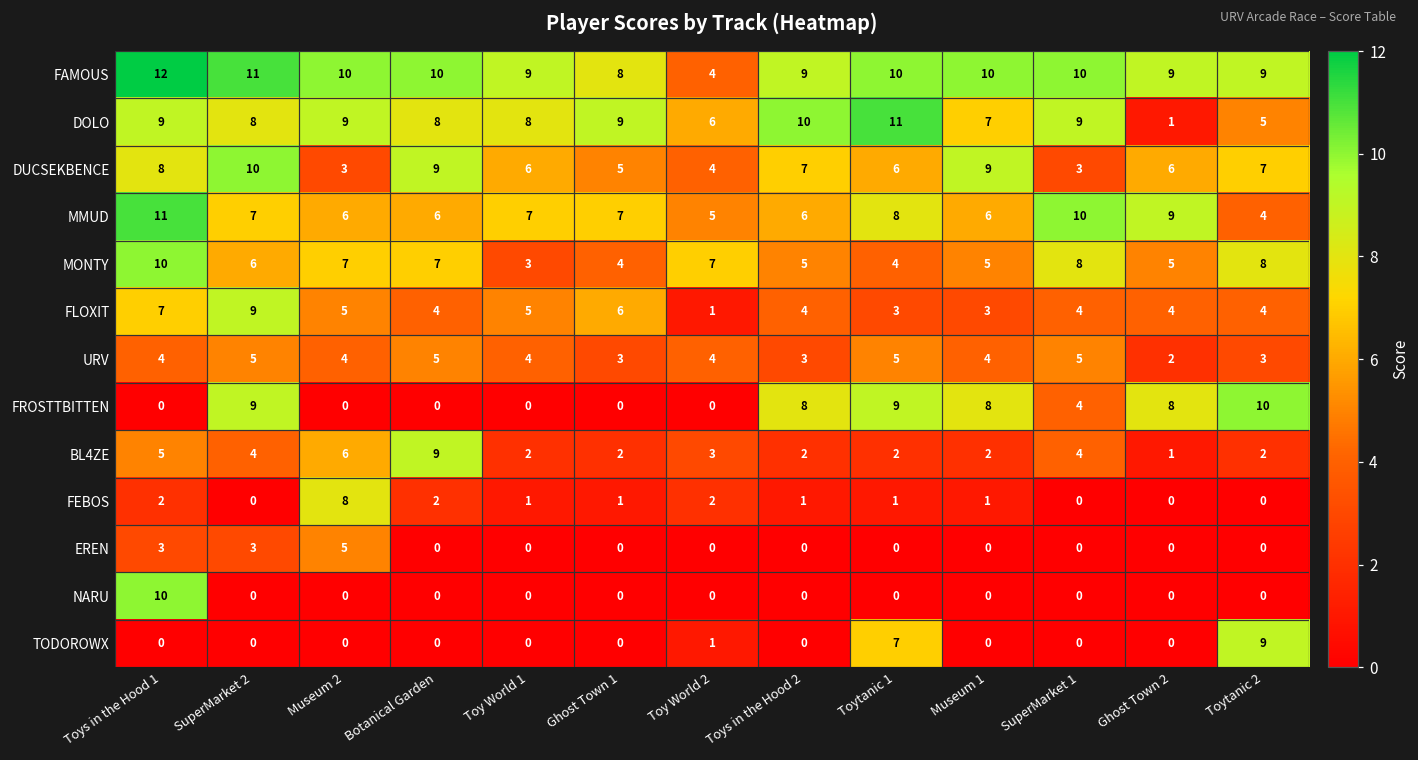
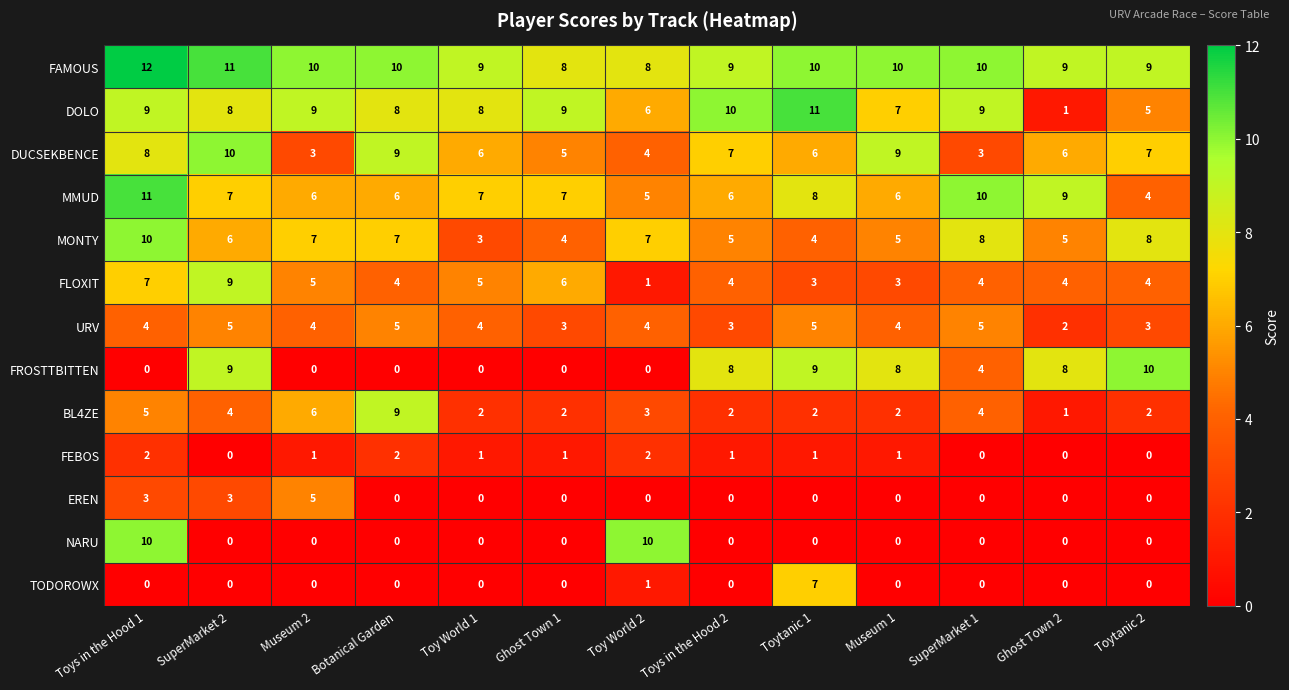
  {
    "FAMOUS": {
      "Toys in the Hood 1": 12,
      "SuperMarket 2": 11,
      "Museum 2": 10,
      "Botanical Garden": 10,
      "Toy World 1": 9,
      "Ghost Town 1": 8,
-     "Toy World 2": 4,
+     "Toy World 2": 8,
      "Toys in the Hood 2": 9,
      "Toytanic 1": 10,
      "Museum 1": 10,
      "SuperMarket 1": 10,
      "Ghost Town 2": 9,
      "Toytanic 2": 9
    },
    "DOLO": {
      "Toys in the Hood 1": 9,
      "SuperMarket 2": 8,
      "Museum 2": 9,
      "Botanical Garden": 8,
      "Toy World 1": 8,
      "Ghost Town 1": 9,
      "Toy World 2": 6,
      "Toys in the Hood 2": 10,
      "Toytanic 1": 11,
      "Museum 1": 7,
      "SuperMarket 1": 9,
      "Ghost Town 2": 1,
      "Toytanic 2": 5
    },
    "DUCSEKBENCE": {
      "Toys in the Hood 1": 8,
      "SuperMarket 2": 10,
      "Museum 2": 3,
      "Botanical Garden": 9,
      "Toy World 1": 6,
      "Ghost Town 1": 5,
      "Toy World 2": 4,
      "Toys in the Hood 2": 7,
      "Toytanic 1": 6,
      "Museum 1": 9,
      "SuperMarket 1": 3,
      "Ghost Town 2": 6,
      "Toytanic 2": 7
    },
    "MMUD": {
      "Toys in the Hood 1": 11,
      "SuperMarket 2": 7,
      "Museum 2": 6,
      "Botanical Garden": 6,
      "Toy World 1": 7,
      "Ghost Town 1": 7,
      "Toy World 2": 5,
      "Toys in the Hood 2": 6,
      "Toytanic 1": 8,
      "Museum 1": 6,
      "SuperMarket 1": 10,
      "Ghost Town 2": 9,
      "Toytanic 2": 4
    },
    "MONTY": {
      "Toys in the Hood 1": 10,
      "SuperMarket 2": 6,
      "Museum 2": 7,
      "Botanical Garden": 7,
      "Toy World 1": 3,
      "Ghost Town 1": 4,
      "Toy World 2": 7,
      "Toys in the Hood 2": 5,
      "Toytanic 1": 4,
      "Museum 1": 5,
      "SuperMarket 1": 8,
      "Ghost Town 2": 5,
      "Toytanic 2": 8
    },
    "FLOXIT": {
      "Toys in the Hood 1": 7,
      "SuperMarket 2": 9,
      "Museum 2": 5,
      "Botanical Garden": 4,
      "Toy World 1": 5,
      "Ghost Town 1": 6,
      "Toy World 2": 1,
      "Toys in the Hood 2": 4,
      "Toytanic 1": 3,
      "Museum 1": 3,
      "SuperMarket 1": 4,
      "Ghost Town 2": 4,
      "Toytanic 2": 4
    },
    "URV": {
      "Toys in the Hood 1": 4,
      "SuperMarket 2": 5,
      "Museum 2": 4,
      "Botanical Garden": 5,
      "Toy World 1": 4,
      "Ghost Town 1": 3,
      "Toy World 2": 4,
      "Toys in the Hood 2": 3,
      "Toytanic 1": 5,
      "Museum 1": 4,
      "SuperMarket 1": 5,
      "Ghost Town 2": 2,
      "Toytanic 2": 3
    },
    "FROSTTBITTEN": {
      "Toys in the Hood 1": 0,
      "SuperMarket 2": 9,
      "Museum 2": 0,
      "Botanical Garden": 0,
      "Toy World 1": 0,
      "Ghost Town 1": 0,
      "Toy World 2": 0,
      "Toys in the Hood 2": 8,
      "Toytanic 1": 9,
      "Museum 1": 8,
      "SuperMarket 1": 4,
      "Ghost Town 2": 8,
      "Toytanic 2": 10
    },
    "BL4ZE": {
      "Toys in the Hood 1": 5,
      "SuperMarket 2": 4,
      "Museum 2": 6,
      "Botanical Garden": 9,
      "Toy World 1": 2,
      "Ghost Town 1": 2,
      "Toy World 2": 3,
      "Toys in the Hood 2": 2,
      "Toytanic 1": 2,
      "Museum 1": 2,
      "SuperMarket 1": 4,
      "Ghost Town 2": 1,
      "Toytanic 2": 2
    },
    "FEBOS": {
      "Toys in the Hood 1": 2,
      "SuperMarket 2": 0,
-     "Museum 2": 8,
+     "Museum 2": 1,
      "Botanical Garden": 2,
      "Toy World 1": 1,
      "Ghost Town 1": 1,
      "Toy World 2": 2,
      "Toys in the Hood 2": 1,
      "Toytanic 1": 1,
      "Museum 1": 1,
      "SuperMarket 1": 0,
      "Ghost Town 2": 0,
      "Toytanic 2": 0
    },
    "EREN": {
      "Toys in the Hood 1": 3,
      "SuperMarket 2": 3,
      "Museum 2": 5,
      "Botanical Garden": 0,
      "Toy World 1": 0,
      "Ghost Town 1": 0,
      "Toy World 2": 0,
      "Toys in the Hood 2": 0,
      "Toytanic 1": 0,
      "Museum 1": 0,
      "SuperMarket 1": 0,
      "Ghost Town 2": 0,
      "Toytanic 2": 0
    },
    "NARU": {
      "Toys in the Hood 1": 10,
      "SuperMarket 2": 0,
      "Museum 2": 0,
      "Botanical Garden": 0,
      "Toy World 1": 0,
      "Ghost Town 1": 0,
-     "Toy World 2": 0,
+     "Toy World 2": 10,
      "Toys in the Hood 2": 0,
      "Toytanic 1": 0,
      "Museum 1": 0,
      "SuperMarket 1": 0,
      "Ghost Town 2": 0,
      "Toytanic 2": 0
    },
    "TODOROWX": {
      "Toys in the Hood 1": 0,
      "SuperMarket 2": 0,
      "Museum 2": 0,
      "Botanical Garden": 0,
      "Toy World 1": 0,
      "Ghost Town 1": 0,
      "Toy World 2": 1,
      "Toys in the Hood 2": 0,
      "Toytanic 1": 7,
      "Museum 1": 0,
      "SuperMarket 1": 0,
      "Ghost Town 2": 0,
-     "Toytanic 2": 9
+     "Toytanic 2": 0
    }
  }
